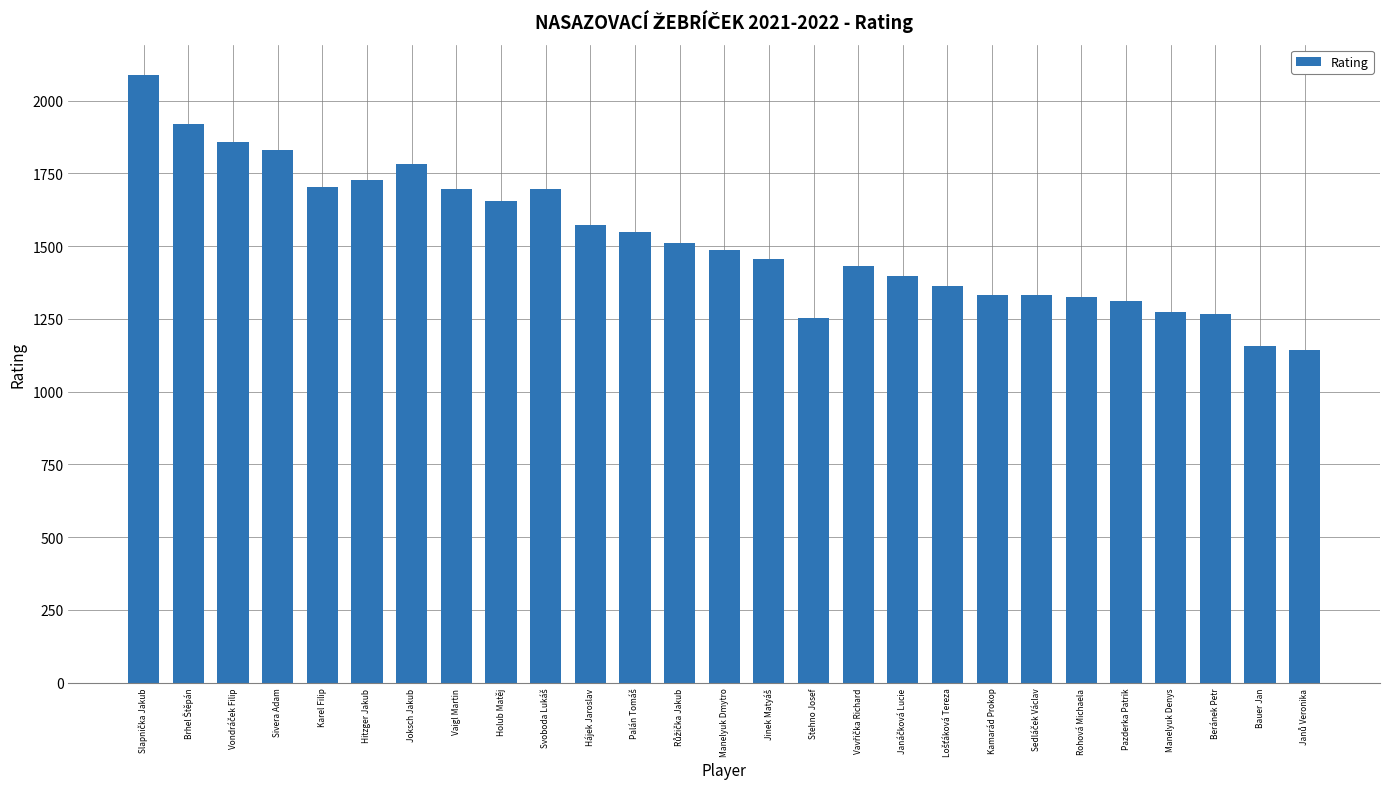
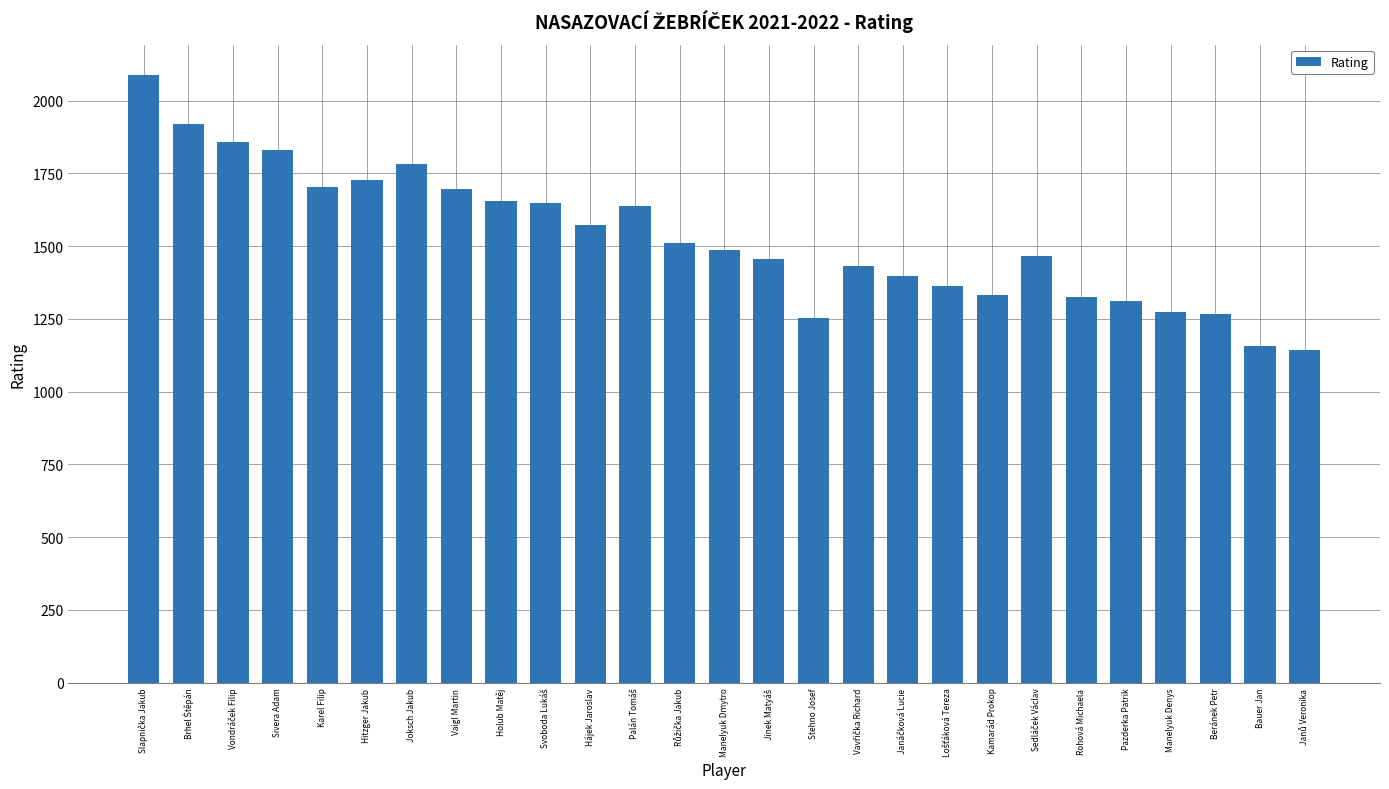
  {
    "Slapnička Jakub": 2090,
    "Brhel Štěpán": 1920,
    "Vondráček Filip": 1860,
    "Sivera Adam": 1830,
    "Karel Filip": 1700,
    "Hitzger Jakub": 1730,
    "Joksch Jakub": 1780,
    "Vaigl Martin": 1700,
    "Holub Matěj": 1660,
-   "Svoboda Lukáš": 1700,
+   "Svoboda Lukáš": 1650,
    "Hájek Jaroslav": 1570,
-   "Palán Tomáš": 1550,
+   "Palán Tomáš": 1640,
    "Růžička Jakub": 1510,
    "Manelyuk Dmytro": 1490,
    "Jinek Matyáš": 1460,
    "Stehno Josef": 1250,
    "Vavřička Richard": 1430,
    "Janáčková Lucie": 1400,
    "Lošťáková Tereza": 1360,
    "Kamarád Prokop": 1330,
-   "Sedláček Václav": 1330,
+   "Sedláček Václav": 1470,
    "Rohová Michaela": 1330,
    "Pazderka Patrik": 1310,
    "Manelyuk Denys": 1270,
    "Beránek Petr": 1270,
    "Bauer Jan": 1160,
    "Janů Veronika": 1150
  }
